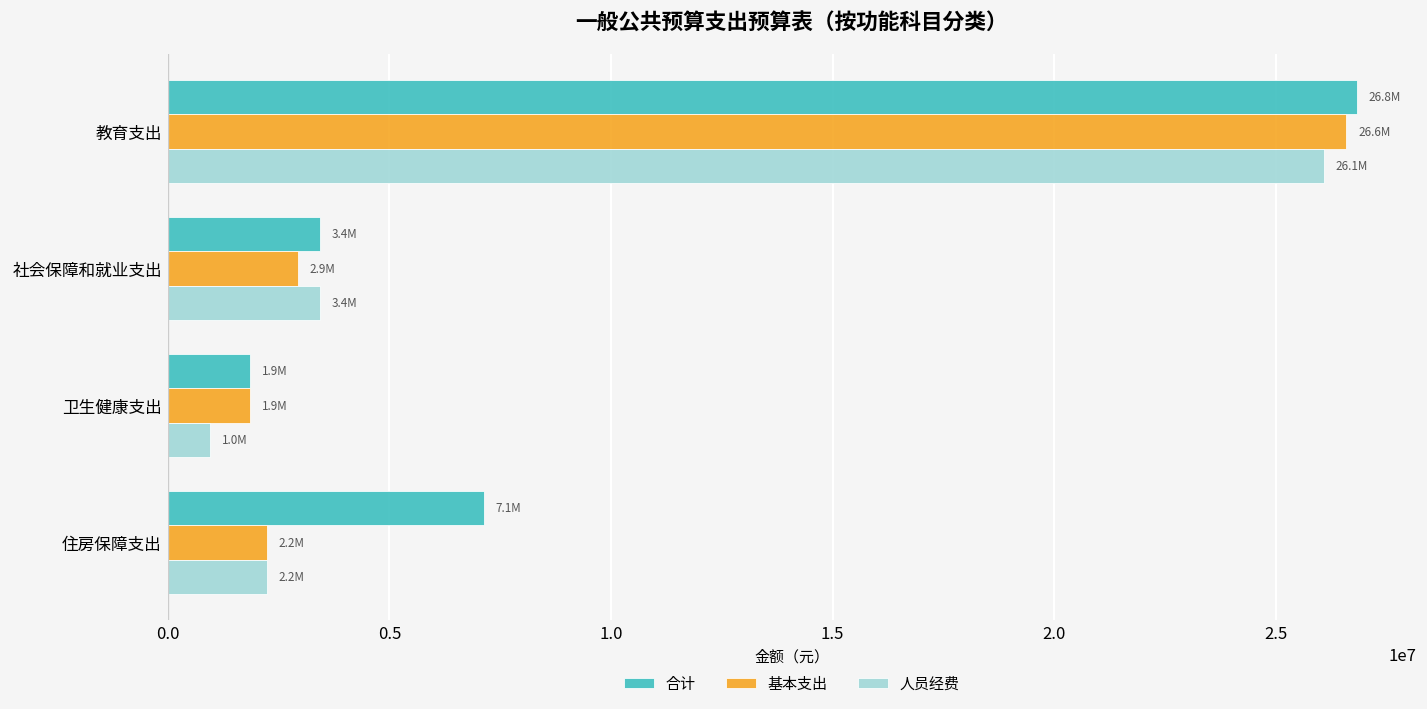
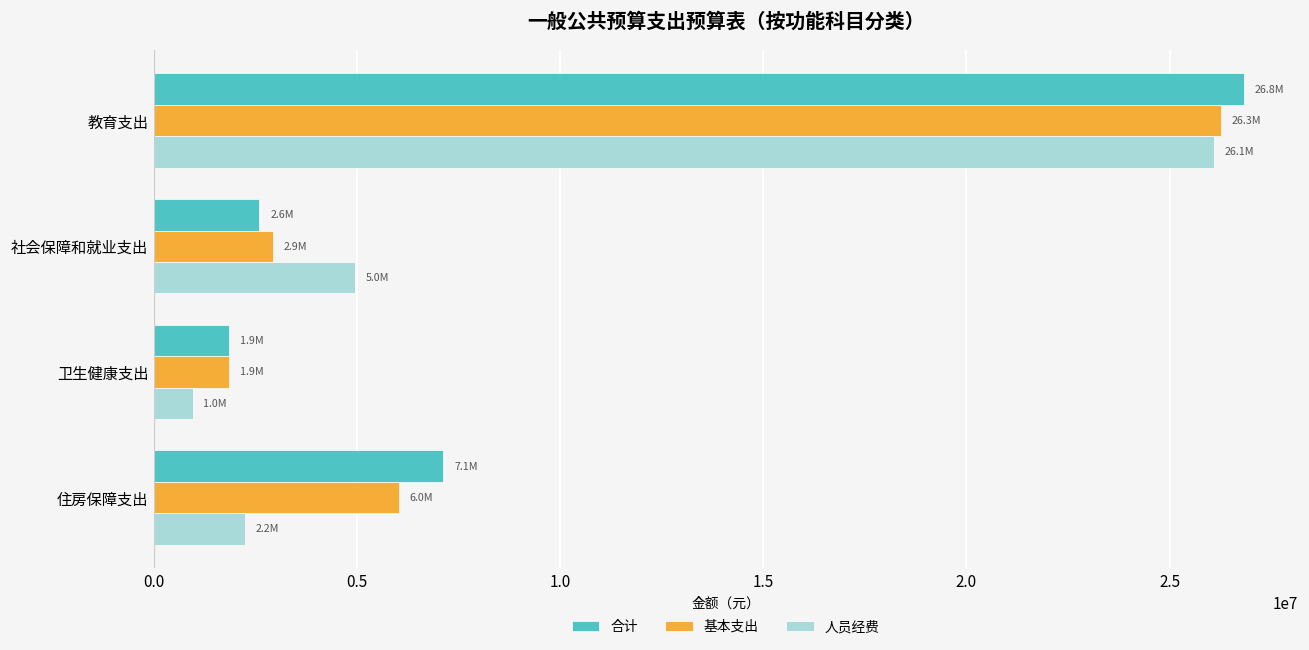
  {
    "合计": {
      "教育支出": "26.8M",
-     "社会保障和就业支出": "3.4M",
+     "社会保障和就业支出": "2.6M",
      "卫生健康支出": "1.9M",
      "住房保障支出": "7.1M"
    },
    "基本支出": {
-     "教育支出": "26.6M",
+     "教育支出": "26.3M",
      "社会保障和就业支出": "2.9M",
      "卫生健康支出": "1.9M",
-     "住房保障支出": "2.2M"
+     "住房保障支出": "6.0M"
    },
    "人员经费": {
      "教育支出": "26.1M",
-     "社会保障和就业支出": "3.4M",
+     "社会保障和就业支出": "5.0M",
      "卫生健康支出": "1.0M",
      "住房保障支出": "2.2M"
    }
  }
